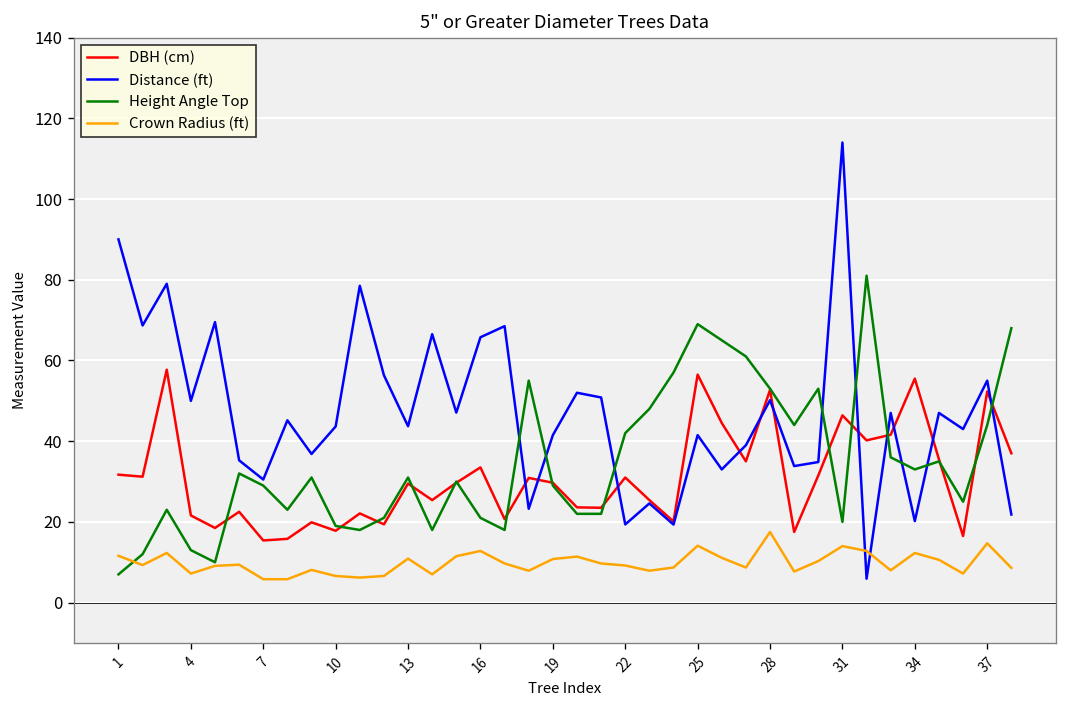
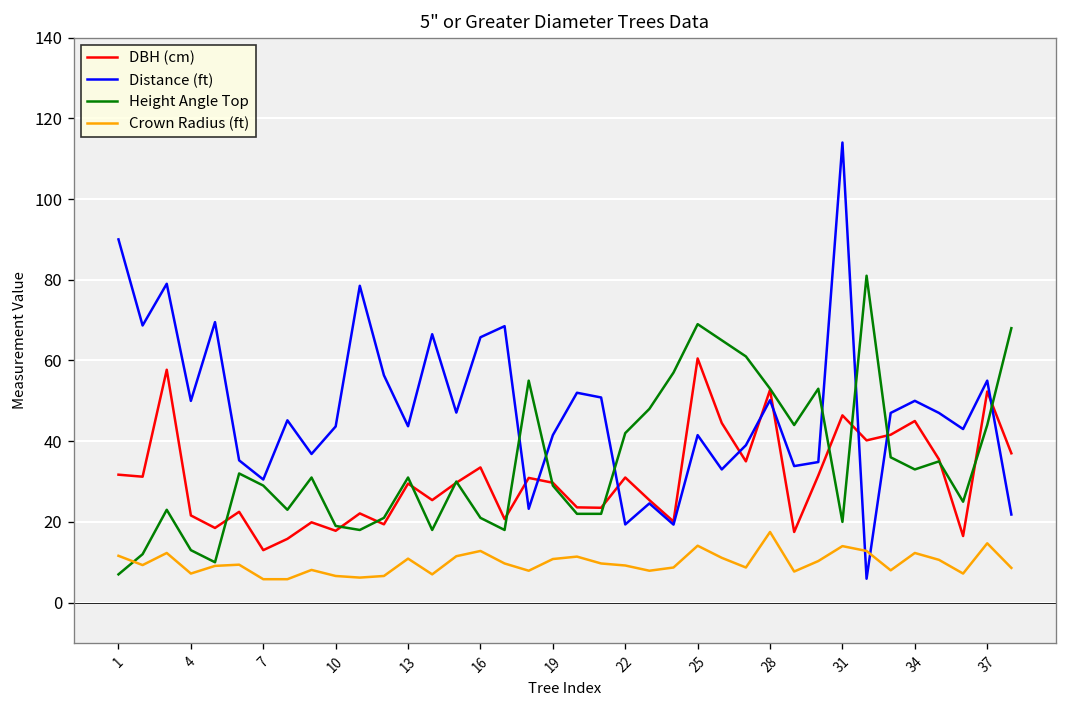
  {
    "DBH (cm)": {
      "1": 32,
      "4": 22,
-     "7": 15,
+     "7": 13,
      "10": 18,
      "13": 30,
      "16": 34,
      "22": 31,
-     "25": 57,
+     "25": 61,
      "31": 46,
-     "34": 56,
+     "34": 45,
      "37": 52
    },
    "Distance (ft)": {
      "1": 90,
      "4": 50,
      "7": 31,
      "10": 44,
      "13": 44,
      "16": 66,
      "19": 42,
      "22": 19,
      "25": 42,
      "28": 50,
      "31": 114,
-     "34": 20,
+     "34": 50,
      "37": 55
    },
    "Height Angle Top": {
      "1": 7,
      "4": 13,
      "7": 29,
      "10": 19,
      "13": 31,
      "16": 21,
      "22": 42,
      "25": 69,
      "31": 20,
      "34": 33,
      "37": 44
    },
    "Crown Radius (ft)": {
      "1": 12,
      "4": 7,
      "7": 6,
      "10": 7,
      "13": 11,
      "16": 13,
      "19": 11,
      "22": 9,
      "25": 14,
      "28": 18,
      "31": 14,
      "34": 12,
      "37": 15
    }
  }
